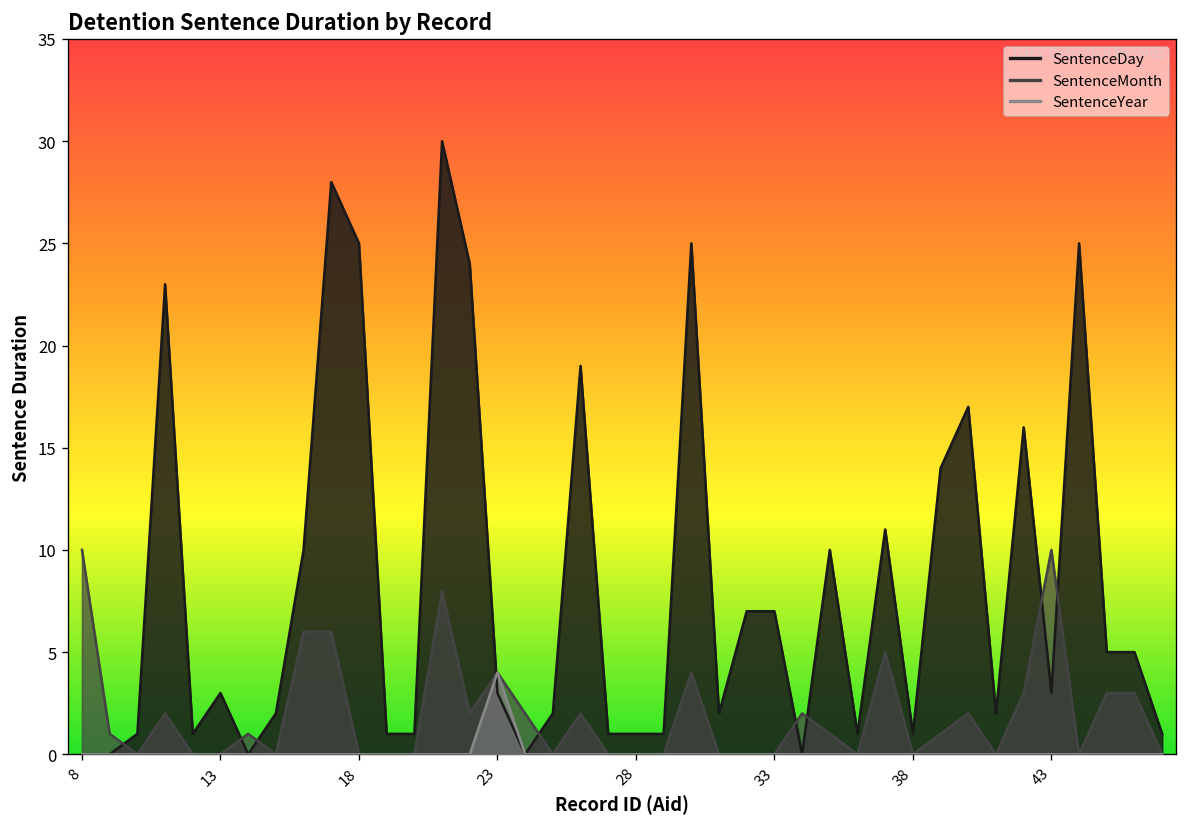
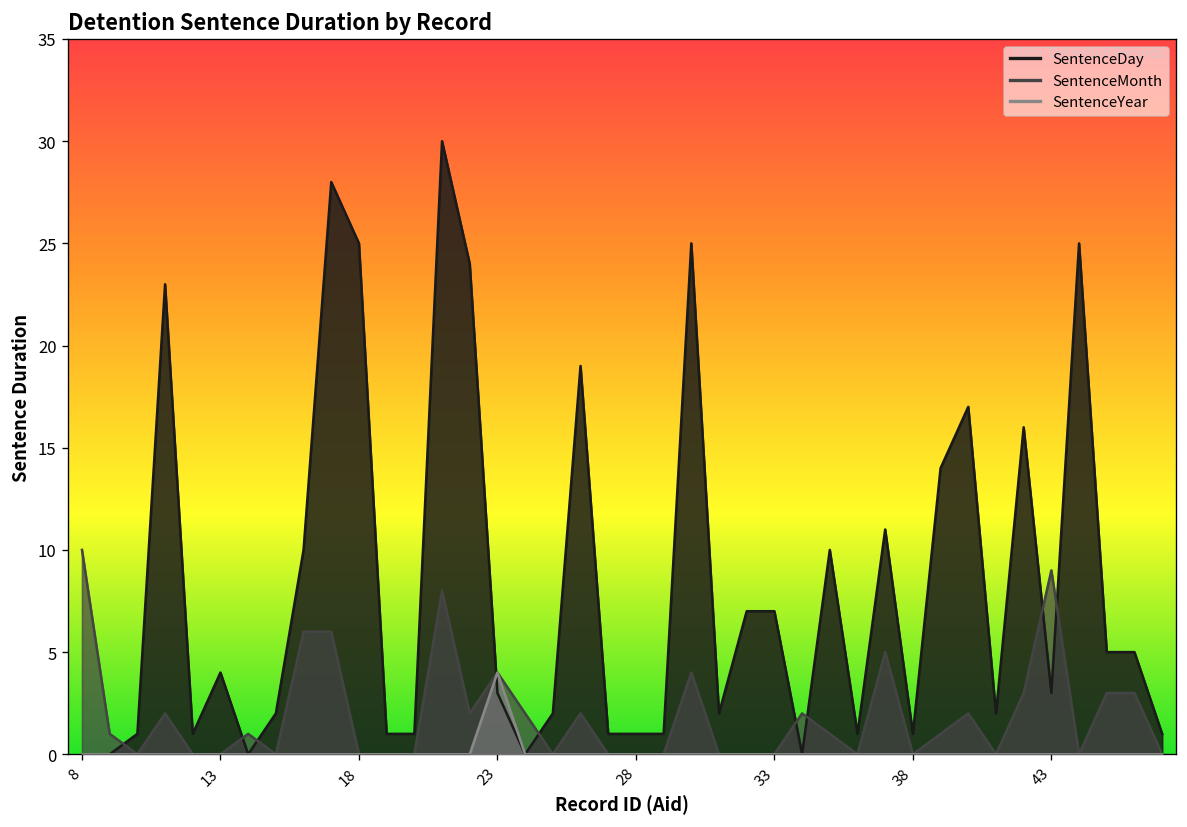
  {
    "SentenceDay": {
-     "13": 3,
+     "13": 4,
      "18": 25,
      "23": 3,
      "28": 1,
      "33": 7,
      "38": 1,
      "43": 3
    },
    "SentenceMonth": {
      "8": 10,
-     "43": 10
+     "43": 9
    },
    "SentenceYear": {
      "43": 0
    }
  }
